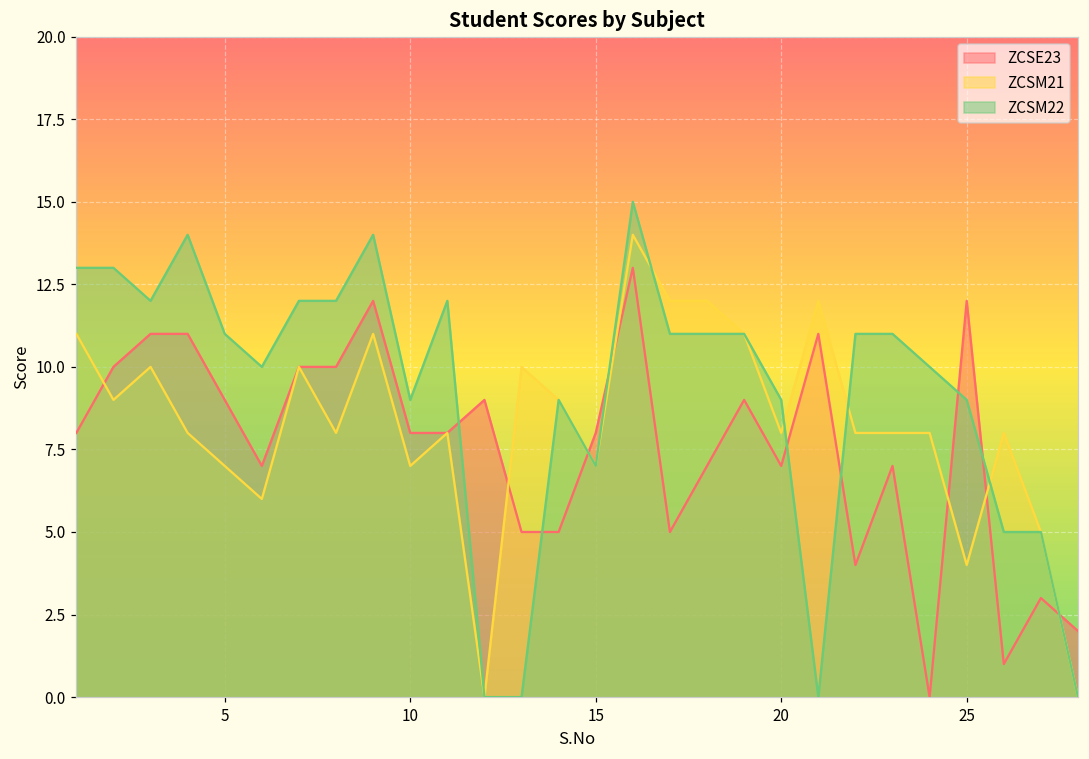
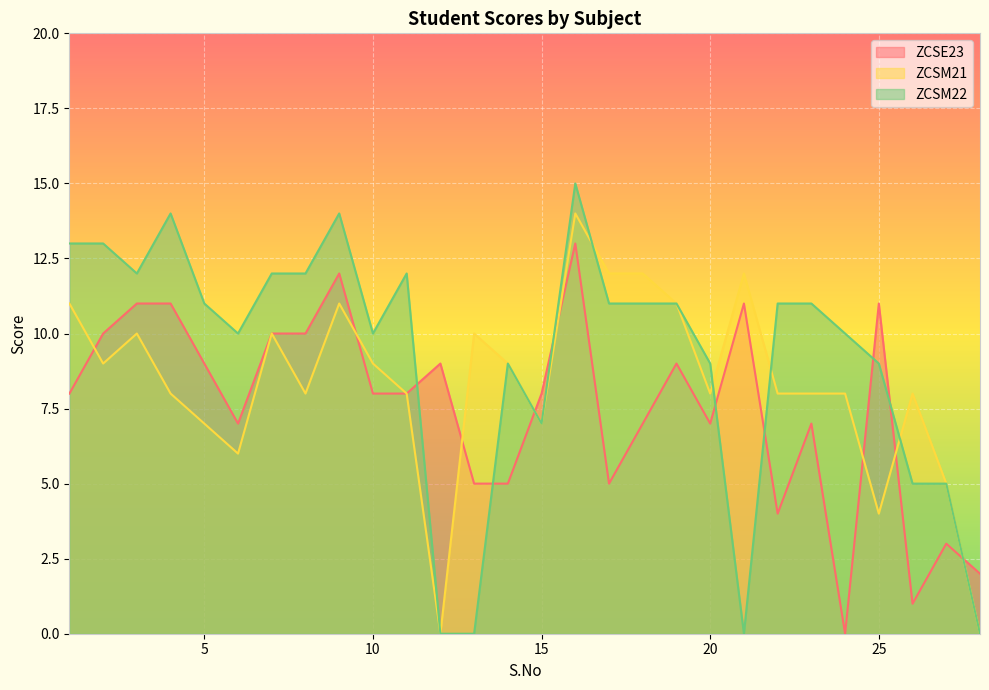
  {
    "ZCSE23": {
      "5": 9,
      "10": 8,
      "15": 8,
      "20": 7,
-     "25": 12
+     "25": 11
    },
    "ZCSM21": {
      "5": 7,
-     "10": 7,
+     "10": 9,
      "20": 8,
      "25": 4
    },
    "ZCSM22": {
      "5": 11,
-     "10": 9,
+     "10": 10,
      "20": 9,
      "25": 9
    }
  }
